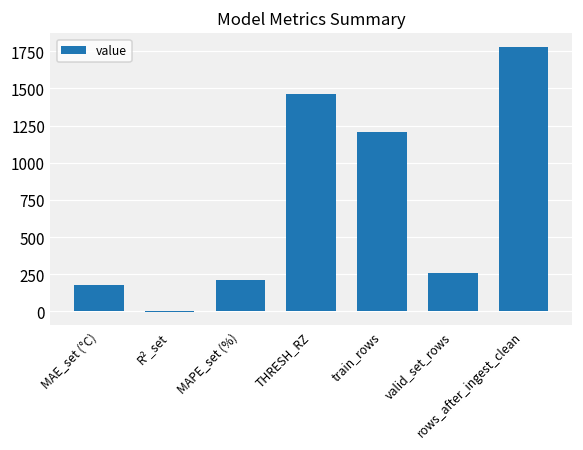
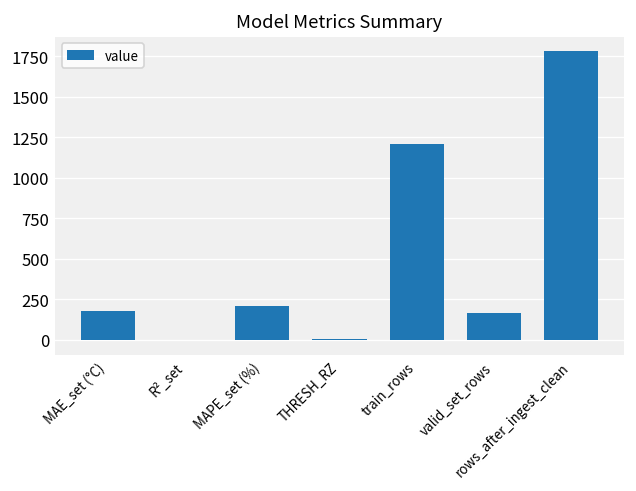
  {
    "MAE_set (°C)": 180,
    "MAPE_set (%)": 210,
-   "THRESH_RZ": 1460,
+   "THRESH_RZ": 0,
    "train_rows": 1210,
-   "valid_set_rows": 260,
+   "valid_set_rows": 170,
    "rows_after_ingest_clean": 1780
  }
